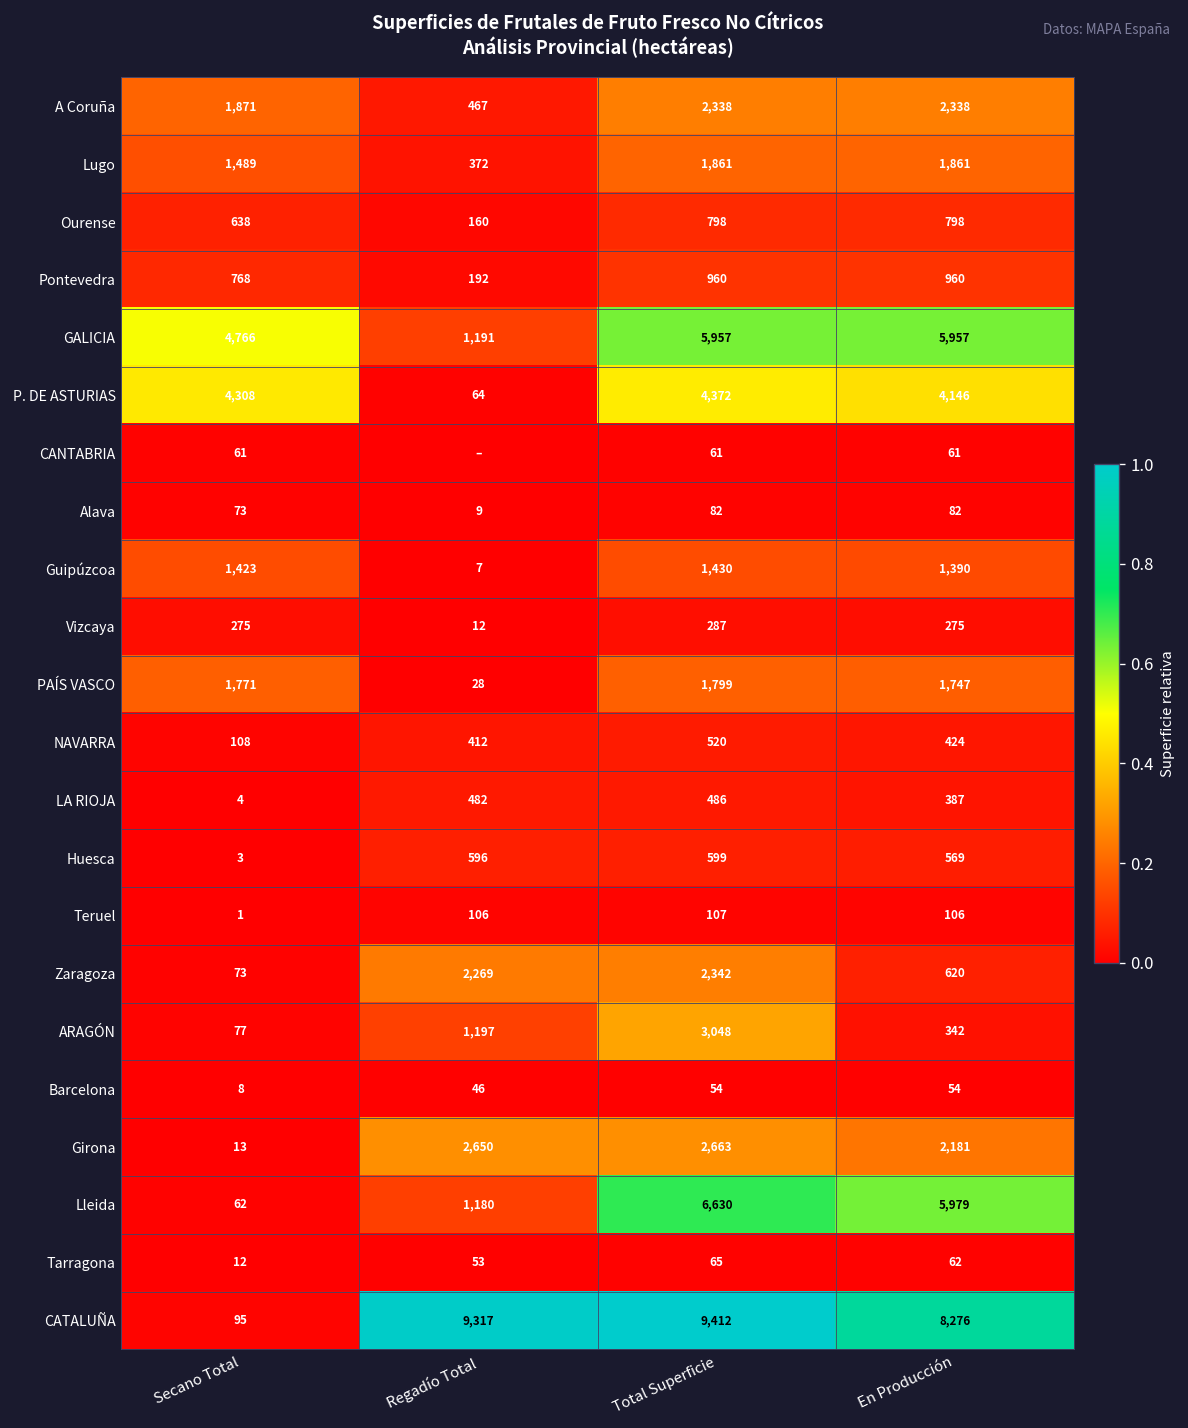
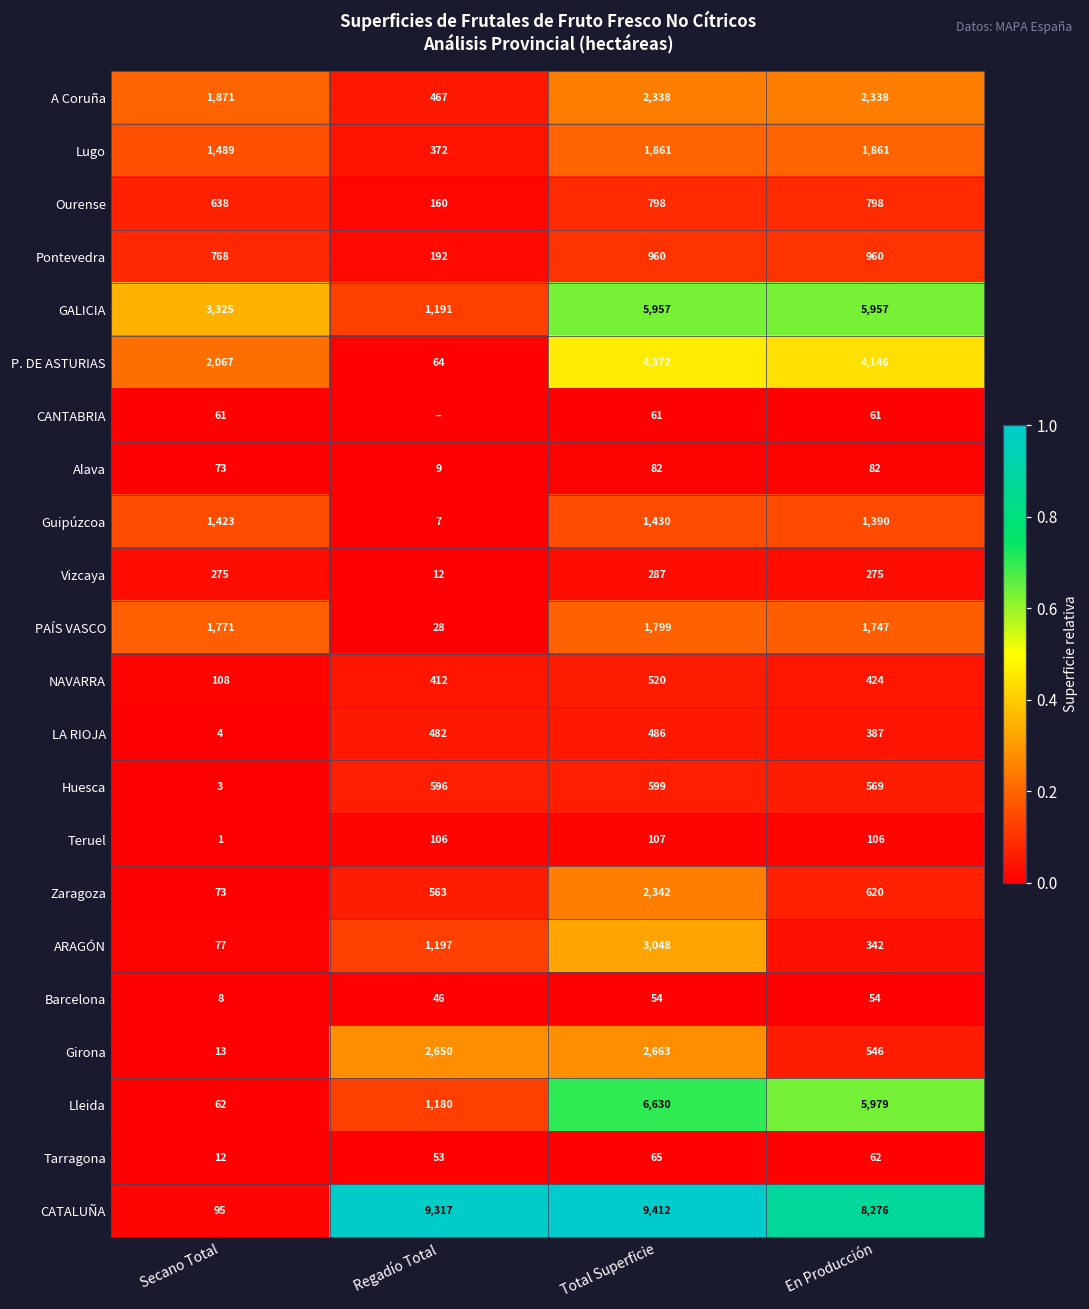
  {
    "A Coruña": {
      "Secano Total": "1,871",
      "Regadío Total": "467",
      "Total Superficie": "2,338",
      "En Producción": "2,338"
    },
    "Lugo": {
      "Secano Total": "1,489",
      "Regadío Total": "372",
      "Total Superficie": "1,861",
      "En Producción": "1,861"
    },
    "Ourense": {
      "Secano Total": "638",
      "Regadío Total": "160",
      "Total Superficie": "798",
      "En Producción": "798"
    },
    "Pontevedra": {
      "Secano Total": "768",
      "Regadío Total": "192",
      "Total Superficie": "960",
      "En Producción": "960"
    },
    "GALICIA": {
-     "Secano Total": "4,766",
+     "Secano Total": "3,325",
      "Regadío Total": "1,191",
      "Total Superficie": "5,957",
      "En Producción": "5,957"
    },
    "P. DE ASTURIAS": {
-     "Secano Total": "4,308",
+     "Secano Total": "2,067",
      "Regadío Total": "64",
      "Total Superficie": "4,372",
      "En Producción": "4,146"
    },
    "CANTABRIA": {
      "Secano Total": "61",
      "Total Superficie": "61",
      "En Producción": "61"
    },
    "Alava": {
      "Secano Total": "73",
      "Regadío Total": "9",
      "Total Superficie": "82",
      "En Producción": "82"
    },
    "Guipúzcoa": {
      "Secano Total": "1,423",
      "Regadío Total": "7",
      "Total Superficie": "1,430",
      "En Producción": "1,390"
    },
    "Vizcaya": {
      "Secano Total": "275",
      "Regadío Total": "12",
      "Total Superficie": "287",
      "En Producción": "275"
    },
    "PAÍS VASCO": {
      "Secano Total": "1,771",
      "Regadío Total": "28",
      "Total Superficie": "1,799",
      "En Producción": "1,747"
    },
    "NAVARRA": {
      "Secano Total": "108",
      "Regadío Total": "412",
      "Total Superficie": "520",
      "En Producción": "424"
    },
    "LA RIOJA": {
      "Secano Total": "4",
      "Regadío Total": "482",
      "Total Superficie": "486",
      "En Producción": "387"
    },
    "Huesca": {
      "Secano Total": "3",
      "Regadío Total": "596",
      "Total Superficie": "599",
      "En Producción": "569"
    },
    "Teruel": {
      "Secano Total": "1",
      "Regadío Total": "106",
      "Total Superficie": "107",
      "En Producción": "106"
    },
    "Zaragoza": {
      "Secano Total": "73",
-     "Regadío Total": "2,269",
+     "Regadío Total": "563",
      "Total Superficie": "2,342",
      "En Producción": "620"
    },
    "ARAGÓN": {
      "Secano Total": "77",
      "Regadío Total": "1,197",
      "Total Superficie": "3,048",
      "En Producción": "342"
    },
    "Barcelona": {
      "Secano Total": "8",
      "Regadío Total": "46",
      "Total Superficie": "54",
      "En Producción": "54"
    },
    "Girona": {
      "Secano Total": "13",
      "Regadío Total": "2,650",
      "Total Superficie": "2,663",
-     "En Producción": "2,181"
+     "En Producción": "546"
    },
    "Lleida": {
      "Secano Total": "62",
      "Regadío Total": "1,180",
      "Total Superficie": "6,630",
      "En Producción": "5,979"
    },
    "Tarragona": {
      "Secano Total": "12",
      "Regadío Total": "53",
      "Total Superficie": "65",
      "En Producción": "62"
    },
    "CATALUÑA": {
      "Secano Total": "95",
      "Regadío Total": "9,317",
      "Total Superficie": "9,412",
      "En Producción": "8,276"
    }
  }
